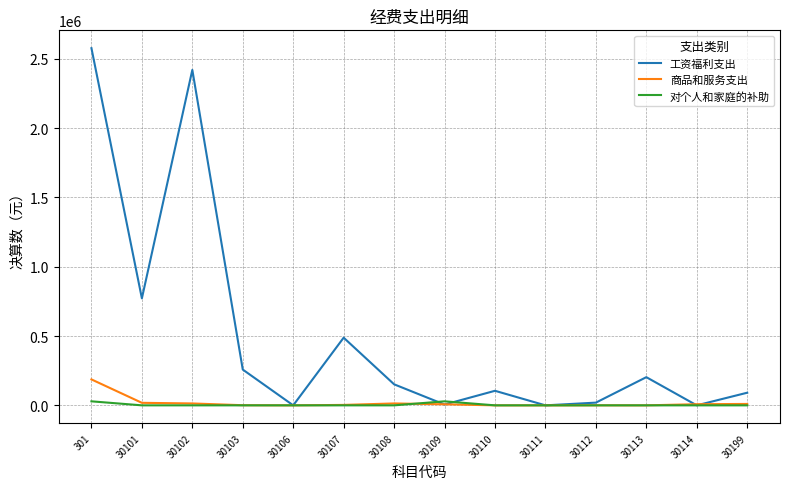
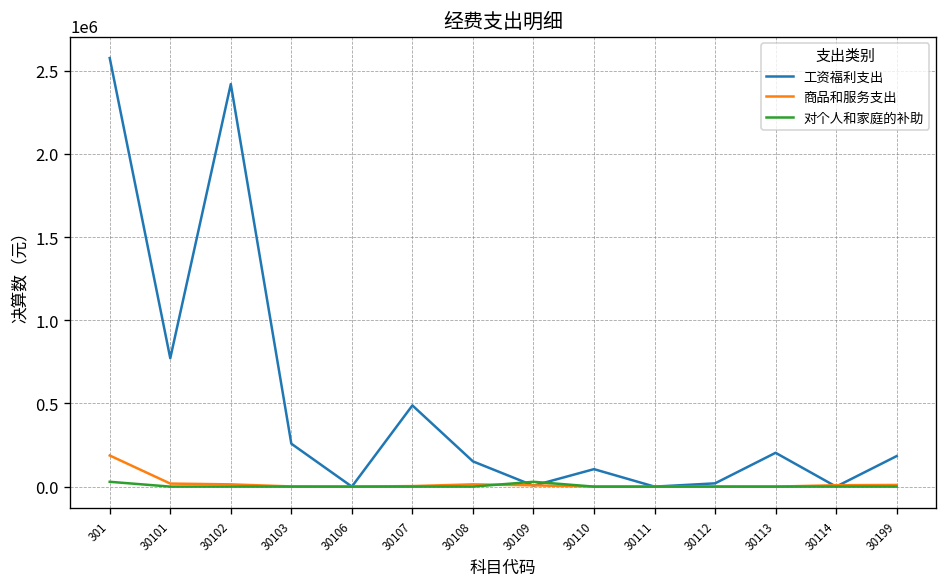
  {
    "工资福利支出": {
      "301": 2580000,
      "30101": 770000,
      "30102": 2420000,
      "30103": 260000,
      "30107": 490000,
      "30108": 150000,
      "30110": 100000,
      "30112": 20000,
      "30113": 200000,
-     "30199": 90000
+     "30199": 180000
    },
    "商品和服务支出": {
      "301": 190000
    },
    "对个人和家庭的补助": {
      "301": 30000,
      "30109": 30000
    }
  }
